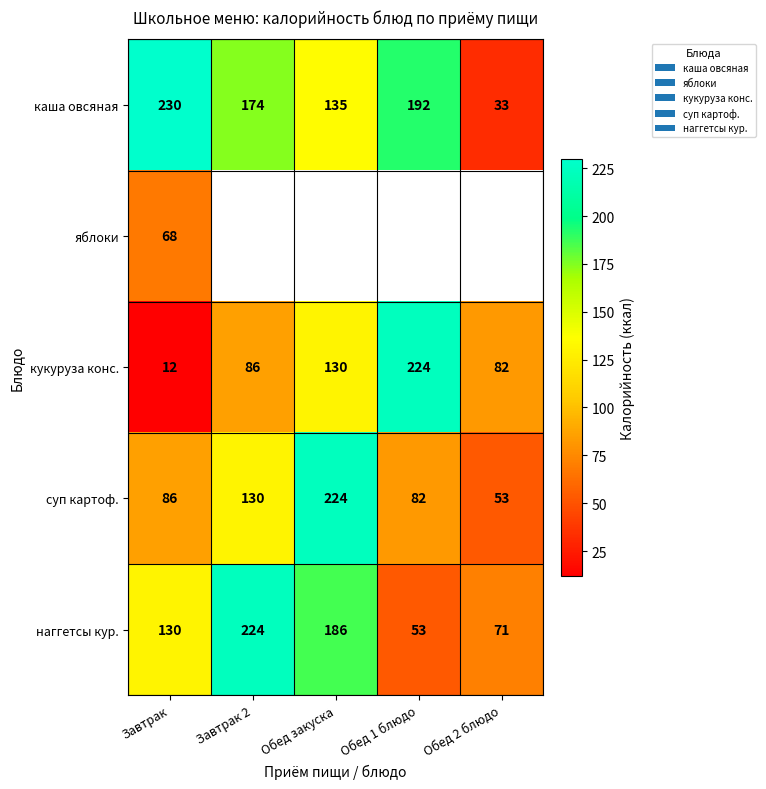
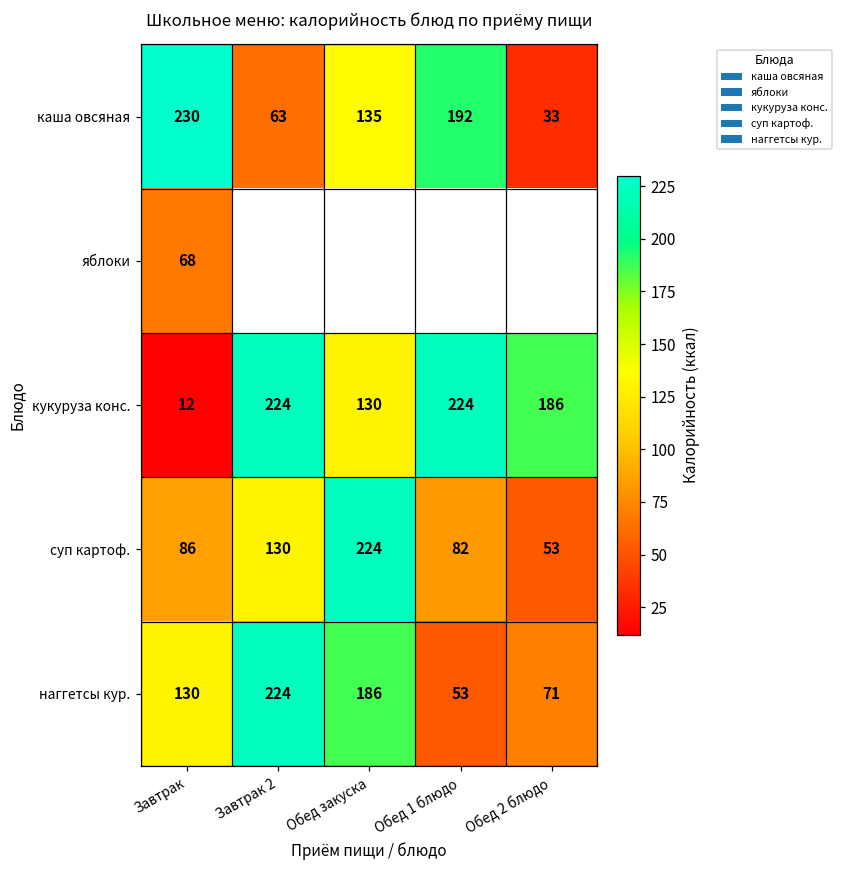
  {
    "каша овсяная": {
      "Завтрак": 230,
-     "Завтрак 2": 174,
+     "Завтрак 2": 63,
      "Обед закуска": 135,
      "Обед 1 блюдо": 192,
      "Обед 2 блюдо": 33
    },
    "яблоки": {
      "Завтрак": 68
    },
    "кукуруза конс.": {
      "Завтрак": 12,
-     "Завтрак 2": 86,
+     "Завтрак 2": 224,
      "Обед закуска": 130,
      "Обед 1 блюдо": 224,
-     "Обед 2 блюдо": 82
+     "Обед 2 блюдо": 186
    },
    "суп картоф.": {
      "Завтрак": 86,
      "Завтрак 2": 130,
      "Обед закуска": 224,
      "Обед 1 блюдо": 82,
      "Обед 2 блюдо": 53
    },
    "наггетсы кур.": {
      "Завтрак": 130,
      "Завтрак 2": 224,
      "Обед закуска": 186,
      "Обед 1 блюдо": 53,
      "Обед 2 блюдо": 71
    }
  }
